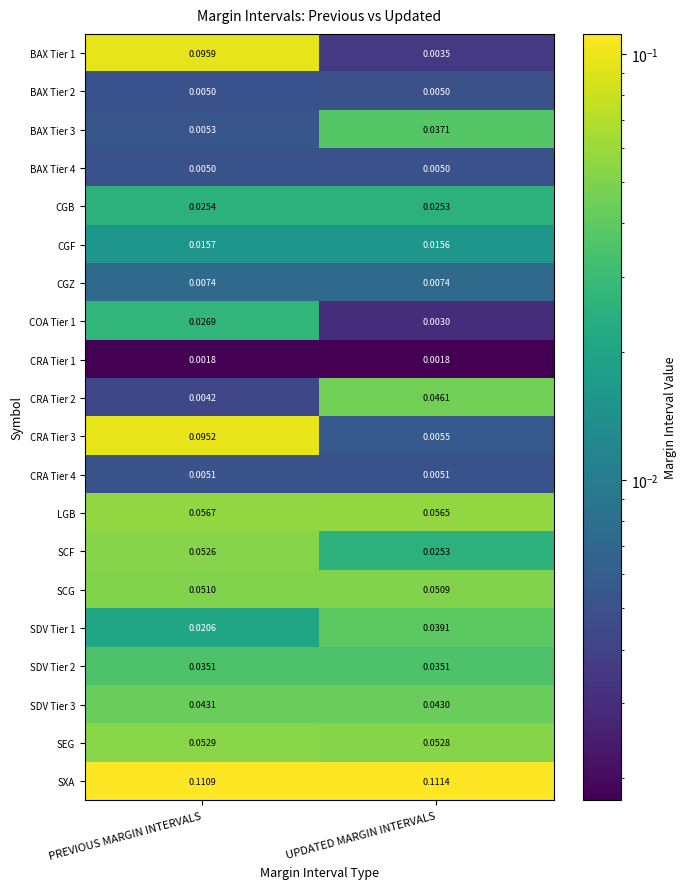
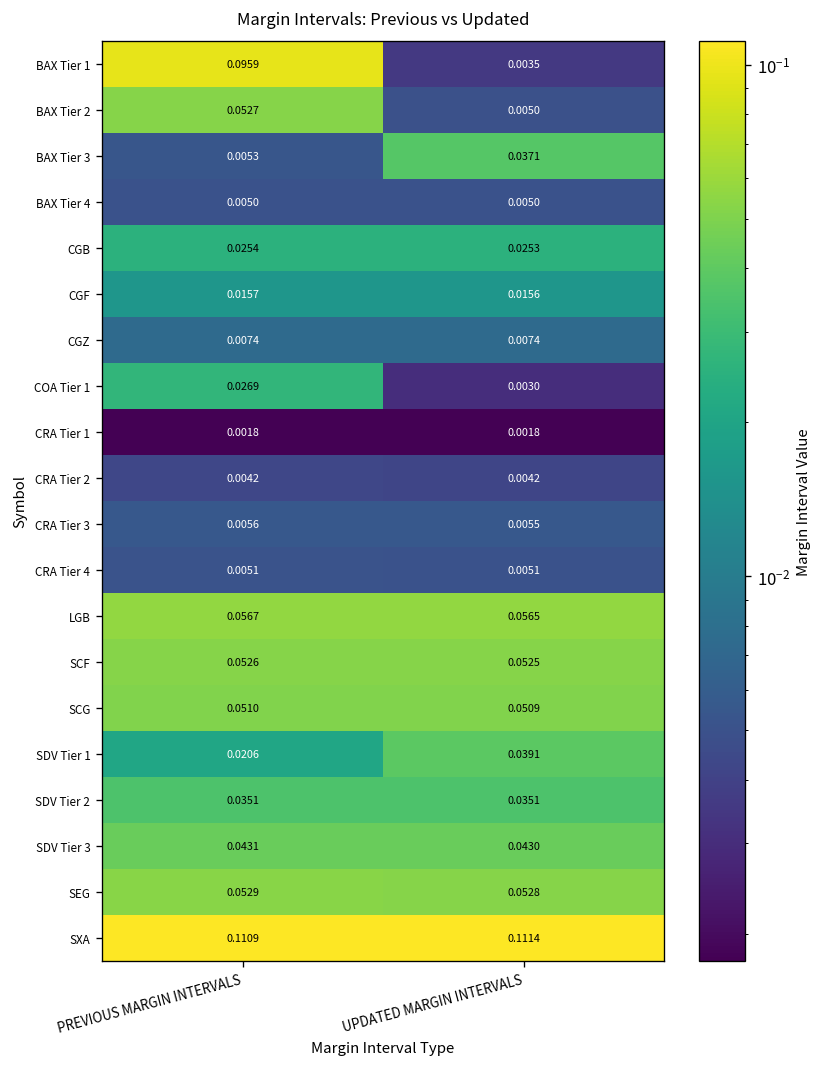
  {
    "BAX Tier 1": {
      "PREVIOUS MARGIN INTERVALS": 0.0959,
      "UPDATED MARGIN INTERVALS": 0.0035
    },
    "BAX Tier 2": {
-     "PREVIOUS MARGIN INTERVALS": 0.0050,
+     "PREVIOUS MARGIN INTERVALS": 0.0527,
      "UPDATED MARGIN INTERVALS": 0.0050
    },
    "BAX Tier 3": {
      "PREVIOUS MARGIN INTERVALS": 0.0053,
      "UPDATED MARGIN INTERVALS": 0.0371
    },
    "BAX Tier 4": {
      "PREVIOUS MARGIN INTERVALS": 0.0050,
      "UPDATED MARGIN INTERVALS": 0.0050
    },
    "CGB": {
      "PREVIOUS MARGIN INTERVALS": 0.0254,
      "UPDATED MARGIN INTERVALS": 0.0253
    },
    "CGF": {
      "PREVIOUS MARGIN INTERVALS": 0.0157,
      "UPDATED MARGIN INTERVALS": 0.0156
    },
    "CGZ": {
      "PREVIOUS MARGIN INTERVALS": 0.0074,
      "UPDATED MARGIN INTERVALS": 0.0074
    },
    "COA Tier 1": {
      "PREVIOUS MARGIN INTERVALS": 0.0269,
      "UPDATED MARGIN INTERVALS": 0.0030
    },
    "CRA Tier 1": {
      "PREVIOUS MARGIN INTERVALS": 0.0018,
      "UPDATED MARGIN INTERVALS": 0.0018
    },
    "CRA Tier 2": {
      "PREVIOUS MARGIN INTERVALS": 0.0042,
-     "UPDATED MARGIN INTERVALS": 0.0461
+     "UPDATED MARGIN INTERVALS": 0.0042
    },
    "CRA Tier 3": {
-     "PREVIOUS MARGIN INTERVALS": 0.0952,
+     "PREVIOUS MARGIN INTERVALS": 0.0056,
      "UPDATED MARGIN INTERVALS": 0.0055
    },
    "CRA Tier 4": {
      "PREVIOUS MARGIN INTERVALS": 0.0051,
      "UPDATED MARGIN INTERVALS": 0.0051
    },
    "LGB": {
      "PREVIOUS MARGIN INTERVALS": 0.0567,
      "UPDATED MARGIN INTERVALS": 0.0565
    },
    "SCF": {
      "PREVIOUS MARGIN INTERVALS": 0.0526,
-     "UPDATED MARGIN INTERVALS": 0.0253
+     "UPDATED MARGIN INTERVALS": 0.0525
    },
    "SCG": {
      "PREVIOUS MARGIN INTERVALS": 0.0510,
      "UPDATED MARGIN INTERVALS": 0.0509
    },
    "SDV Tier 1": {
      "PREVIOUS MARGIN INTERVALS": 0.0206,
      "UPDATED MARGIN INTERVALS": 0.0391
    },
    "SDV Tier 2": {
      "PREVIOUS MARGIN INTERVALS": 0.0351,
      "UPDATED MARGIN INTERVALS": 0.0351
    },
    "SDV Tier 3": {
      "PREVIOUS MARGIN INTERVALS": 0.0431,
      "UPDATED MARGIN INTERVALS": 0.0430
    },
    "SEG": {
      "PREVIOUS MARGIN INTERVALS": 0.0529,
      "UPDATED MARGIN INTERVALS": 0.0528
    },
    "SXA": {
      "PREVIOUS MARGIN INTERVALS": 0.1109,
      "UPDATED MARGIN INTERVALS": 0.1114
    }
  }
